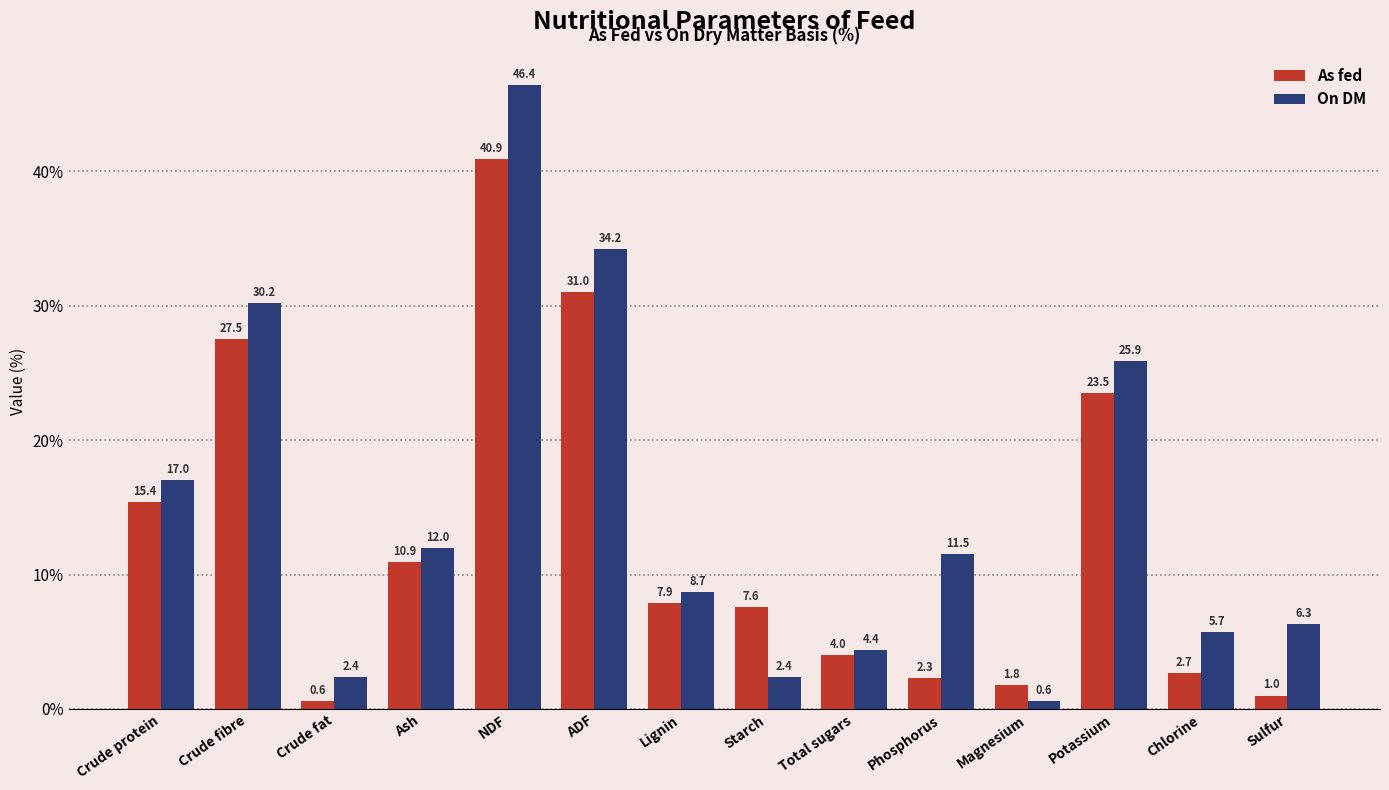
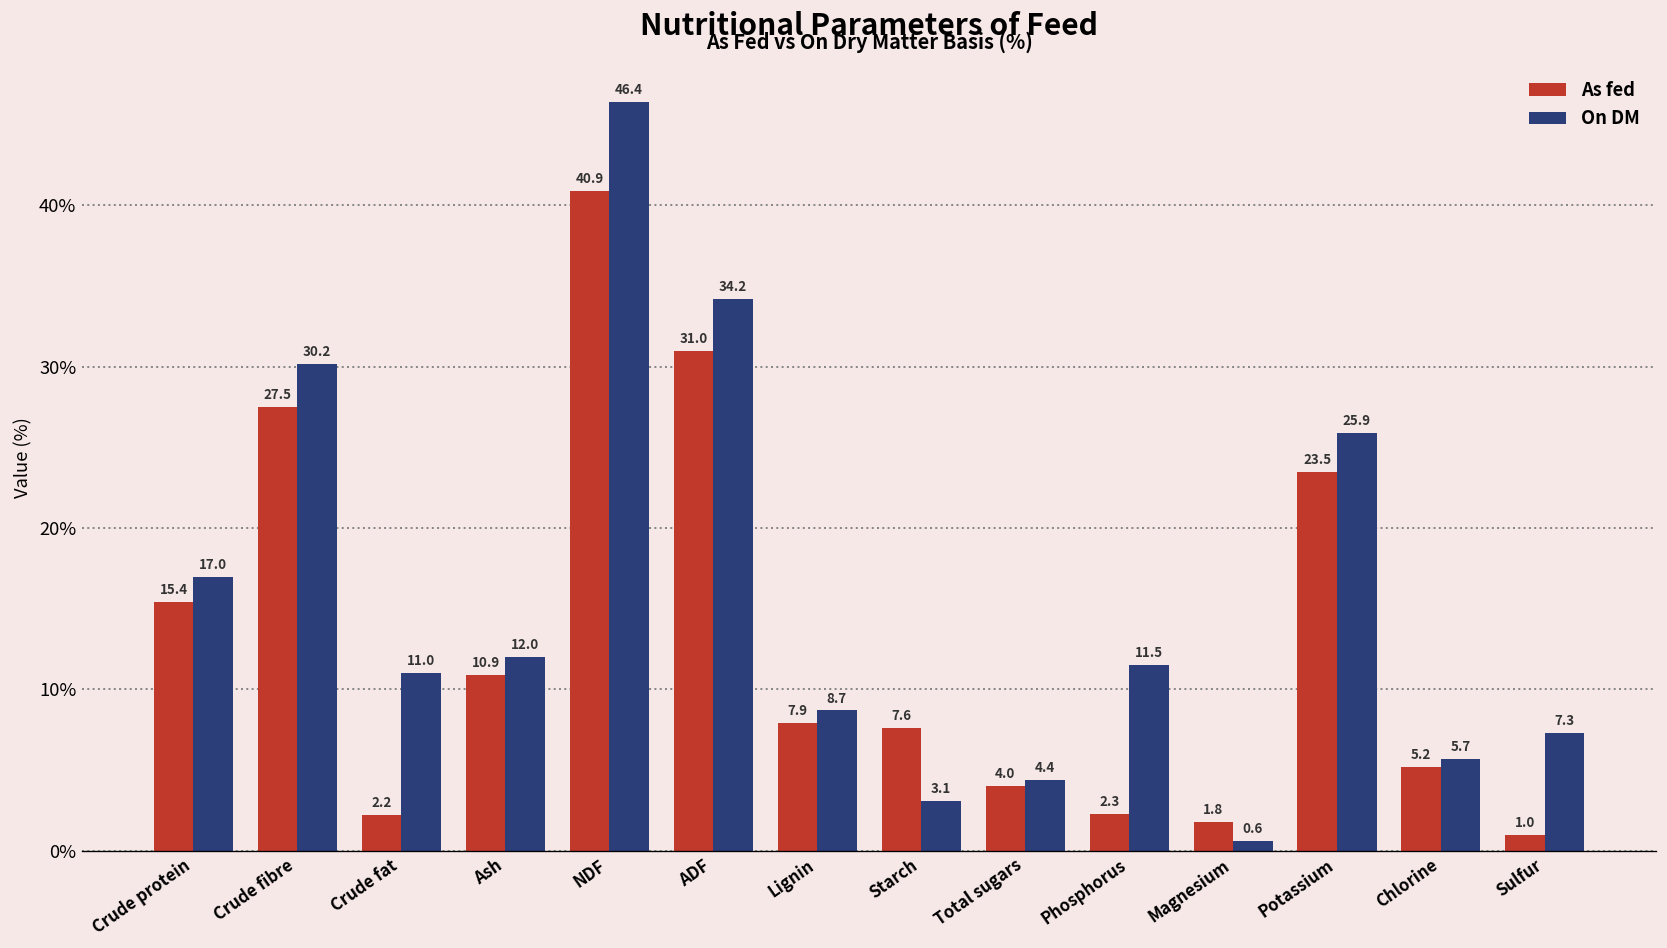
  {
    "As fed": {
      "Crude protein": 15.4,
      "Crude fibre": 27.5,
-     "Crude fat": 0.6,
+     "Crude fat": 2.2,
      "Ash": 10.9,
      "NDF": 40.9,
      "ADF": 31.0,
      "Lignin": 7.9,
      "Starch": 7.6,
      "Total sugars": 4.0,
      "Phosphorus": 2.3,
      "Magnesium": 1.8,
      "Potassium": 23.5,
-     "Chlorine": 2.7,
+     "Chlorine": 5.2,
      "Sulfur": 1.0
    },
    "On DM": {
      "Crude protein": 17.0,
      "Crude fibre": 30.2,
-     "Crude fat": 2.4,
+     "Crude fat": 11.0,
      "Ash": 12.0,
      "NDF": 46.4,
      "ADF": 34.2,
      "Lignin": 8.7,
-     "Starch": 2.4,
+     "Starch": 3.1,
      "Total sugars": 4.4,
      "Phosphorus": 11.5,
      "Magnesium": 0.6,
      "Potassium": 25.9,
      "Chlorine": 5.7,
-     "Sulfur": 6.3
+     "Sulfur": 7.3
    }
  }
